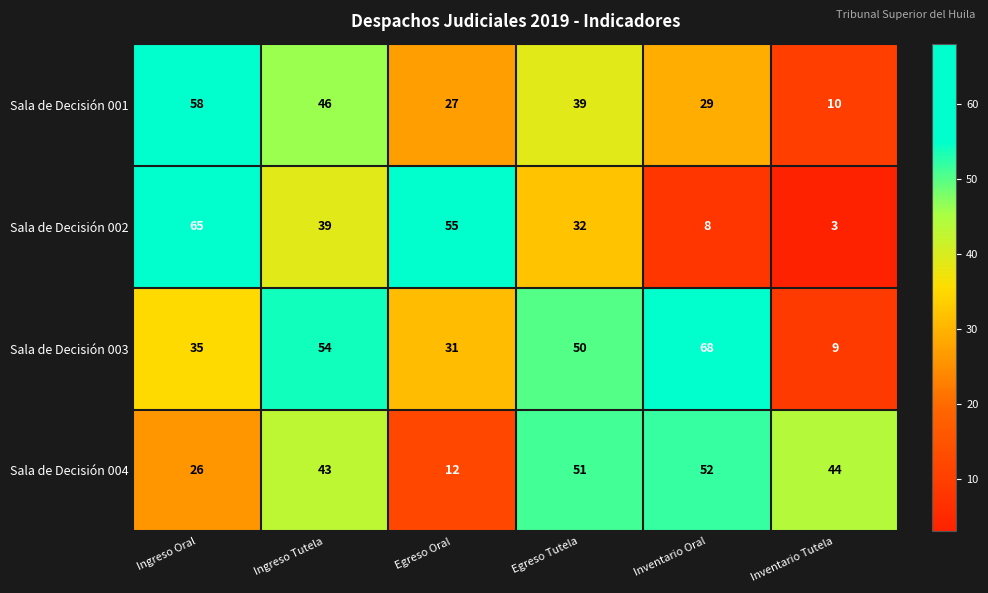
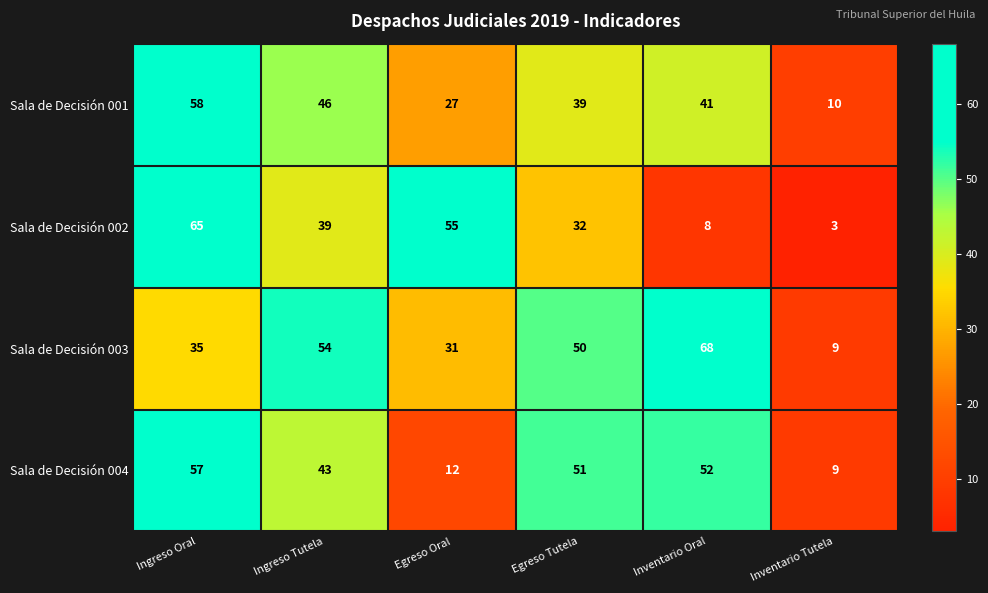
  {
    "Sala de Decisión 001": {
      "Ingreso Oral": 58,
      "Ingreso Tutela": 46,
      "Egreso Oral": 27,
      "Egreso Tutela": 39,
-     "Inventario Oral": 29,
+     "Inventario Oral": 41,
      "Inventario Tutela": 10
    },
    "Sala de Decisión 002": {
      "Ingreso Oral": 65,
      "Ingreso Tutela": 39,
      "Egreso Oral": 55,
      "Egreso Tutela": 32,
      "Inventario Oral": 8,
      "Inventario Tutela": 3
    },
    "Sala de Decisión 003": {
      "Ingreso Oral": 35,
      "Ingreso Tutela": 54,
      "Egreso Oral": 31,
      "Egreso Tutela": 50,
      "Inventario Oral": 68,
      "Inventario Tutela": 9
    },
    "Sala de Decisión 004": {
-     "Ingreso Oral": 26,
+     "Ingreso Oral": 57,
      "Ingreso Tutela": 43,
      "Egreso Oral": 12,
      "Egreso Tutela": 51,
      "Inventario Oral": 52,
-     "Inventario Tutela": 44
+     "Inventario Tutela": 9
    }
  }
